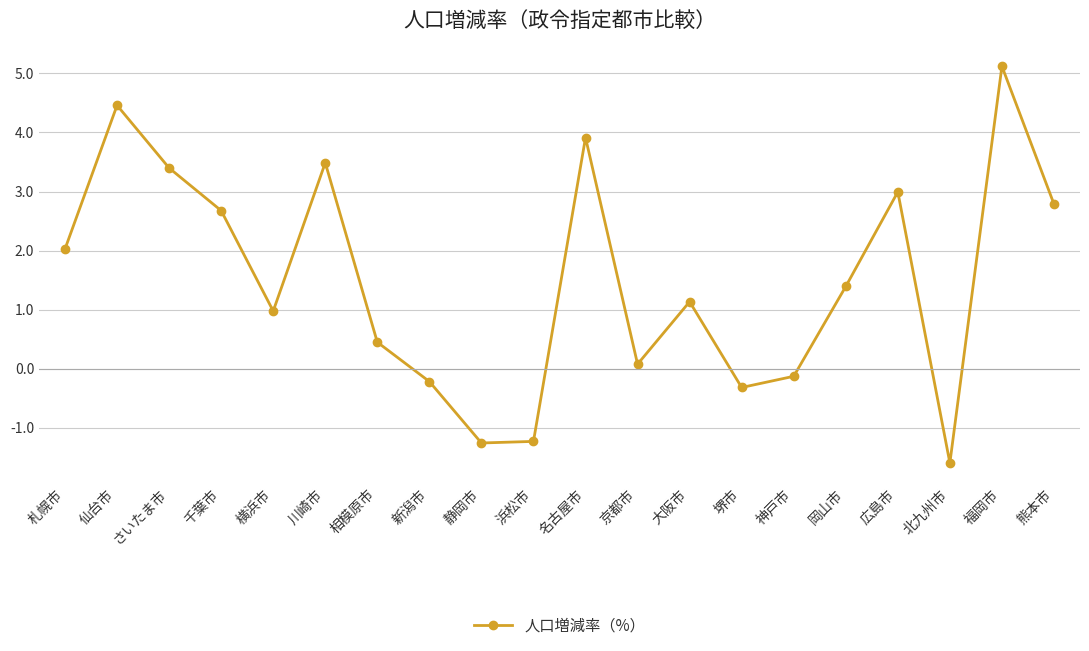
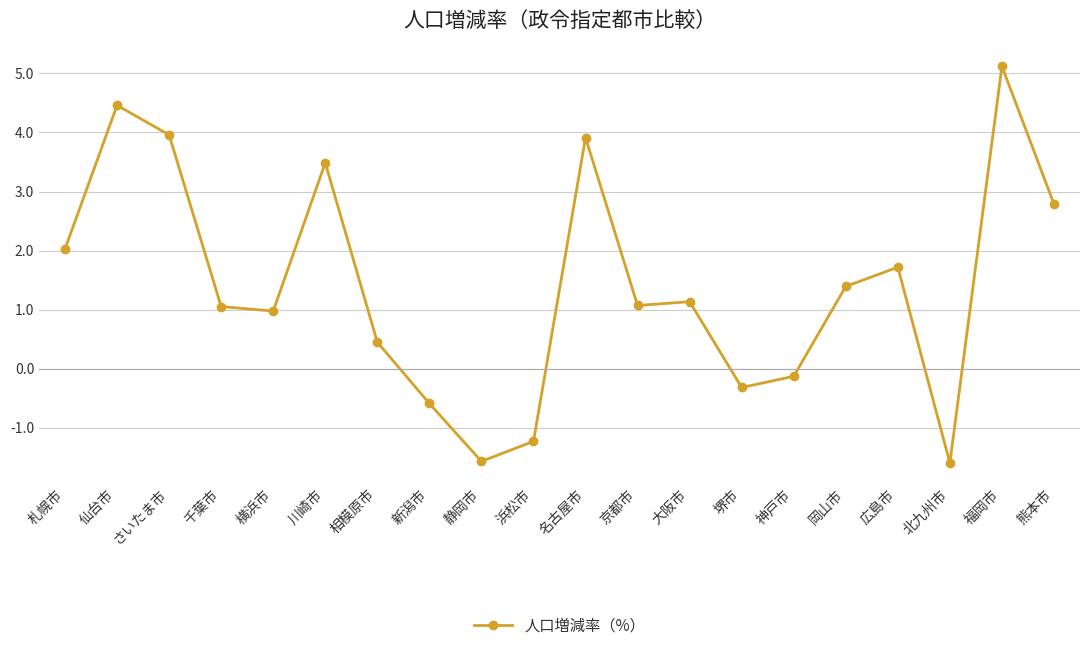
  {
    "札幌市": 2.0,
    "仙台市": 4.5,
-   "さいたま市": 3.4,
-   "千葉市": 2.7,
+   "さいたま市": 4.0,
+   "千葉市": 1.1,
    "横浜市": 1.0,
    "川崎市": 3.5,
    "相模原市": 0.5,
-   "新潟市": -0.2,
-   "静岡市": -1.3,
+   "新潟市": -0.6,
+   "静岡市": -1.6,
    "浜松市": -1.2,
    "名古屋市": 3.9,
-   "京都市": 0.1,
+   "京都市": 1.1,
    "大阪市": 1.1,
    "堺市": -0.3,
    "神戸市": -0.1,
    "岡山市": 1.4,
-   "広島市": 3.0,
+   "広島市": 1.7,
    "北九州市": -1.6,
    "福岡市": 5.1,
    "熊本市": 2.8
  }
